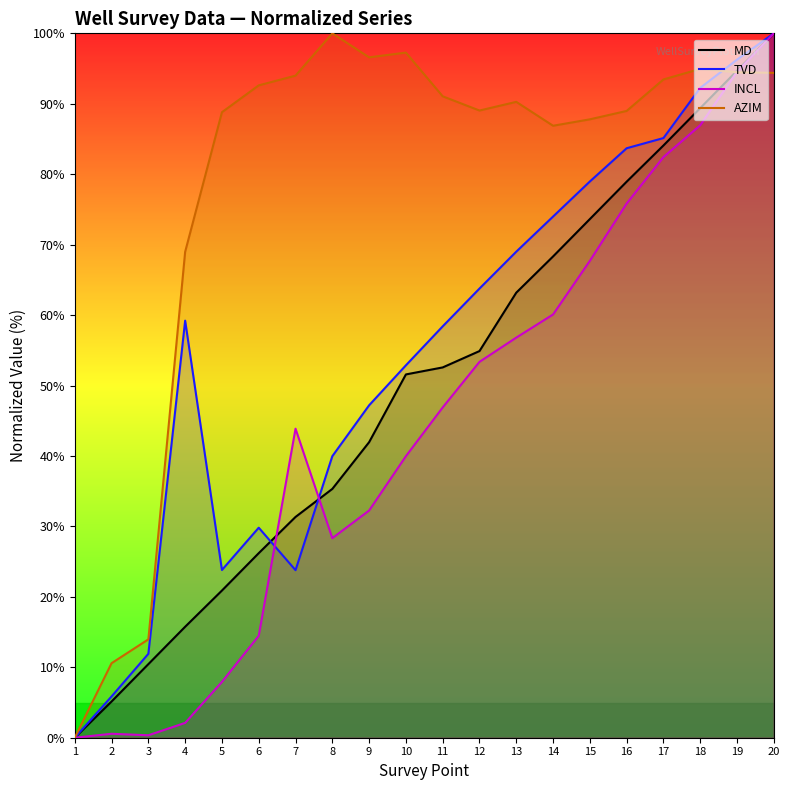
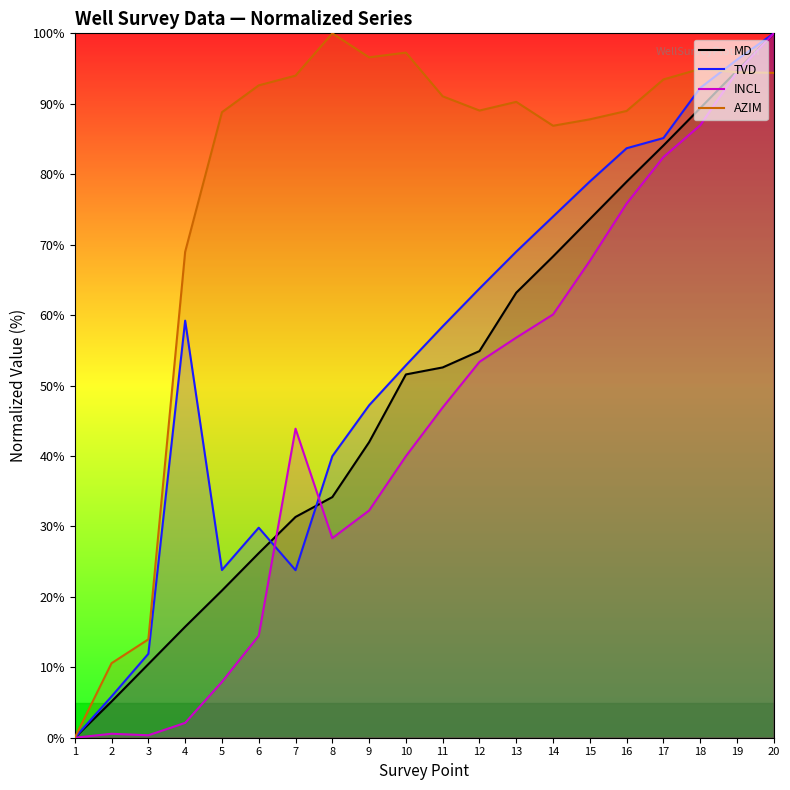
  {
    "MD": {
      "2": "5%",
      "3": "10%",
      "4": "16%",
      "5": "21%",
      "6": "26%",
      "7": "31%",
-     "8": "35%",
+     "8": "34%",
      "9": "42%",
      "10": "52%",
      "11": "53%",
      "12": "55%",
      "13": "63%",
      "14": "68%",
      "15": "74%",
      "16": "79%",
      "17": "84%"
    },
    "TVD": {
      "2": "6%",
      "3": "12%",
      "4": "59%",
      "5": "24%",
      "6": "30%",
      "7": "24%",
      "8": "40%",
      "9": "47%",
      "10": "53%",
      "11": "58%",
      "12": "64%",
      "13": "69%",
      "14": "74%",
      "15": "79%",
      "16": "84%",
      "17": "85%"
    },
    "INCL": {
      "5": "8%",
      "6": "14%",
      "7": "44%",
      "8": "28%",
      "9": "32%",
      "10": "40%",
      "11": "47%",
      "12": "53%",
      "13": "57%",
      "14": "60%",
      "15": "68%",
      "16": "76%",
      "17": "82%",
      "18": "87%"
    },
    "AZIM": {
      "2": "11%",
      "3": "14%",
      "4": "69%",
      "5": "89%",
      "6": "93%",
      "7": "94%",
      "8": "100%",
      "9": "97%",
      "10": "97%",
      "11": "91%",
      "12": "89%",
      "13": "90%",
      "14": "87%",
      "15": "88%",
      "16": "89%",
      "17": "93%",
      "20": "94%"
    }
  }
